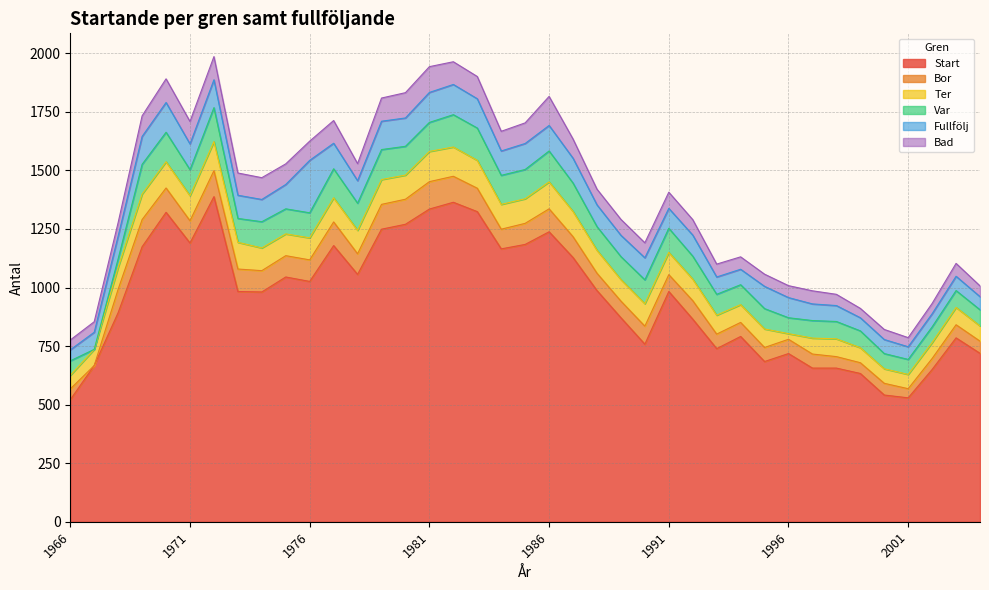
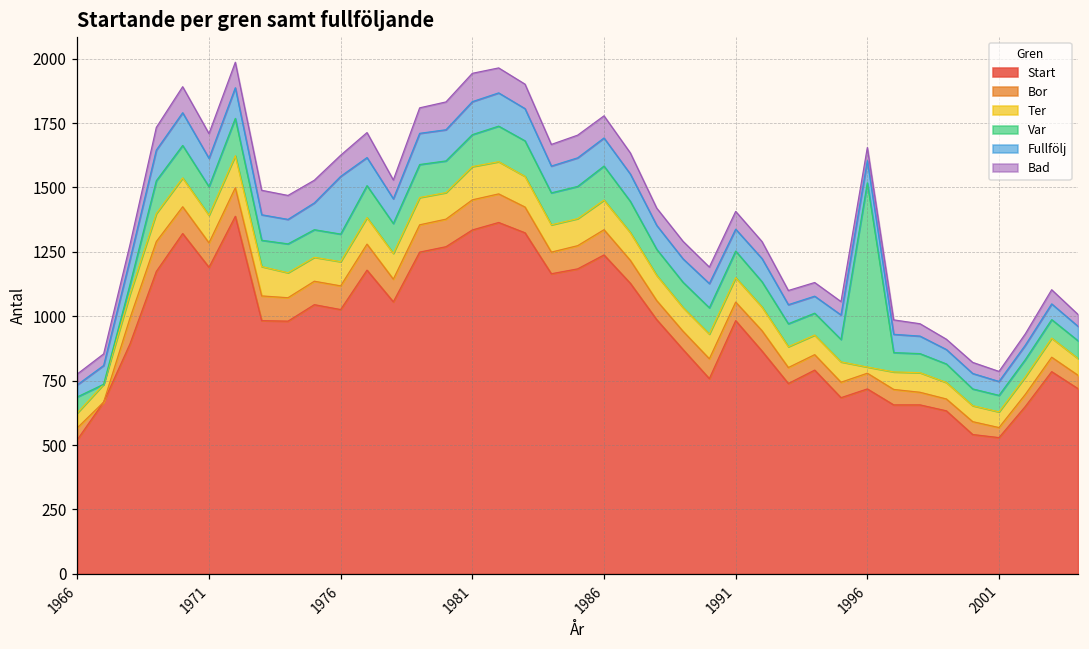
  {
    "Ter": {
      "1966": 60,
      "1971": 110,
      "1976": 90,
      "1981": 130,
      "1986": 120,
      "1991": 100,
      "1996": 20,
      "2001": 60
    },
    "Var": {
      "1966": 60,
      "1971": 110,
      "1976": 110,
      "1981": 120,
      "1986": 130,
      "1991": 100,
-     "1996": 70,
+     "1996": 720,
      "2001": 60
    },
    "Fullfölj": {
      "1966": 50,
      "1971": 110,
      "1976": 220,
      "1981": 130,
      "1986": 110,
      "1991": 90,
      "1996": 90,
      "2001": 50
    },
    "Bad": {
      "1966": 40,
      "1971": 100,
      "1976": 80,
      "1981": 110,
-     "1986": 120,
+     "1986": 90,
      "1991": 70,
      "1996": 50,
      "2001": 40
    }
  }
